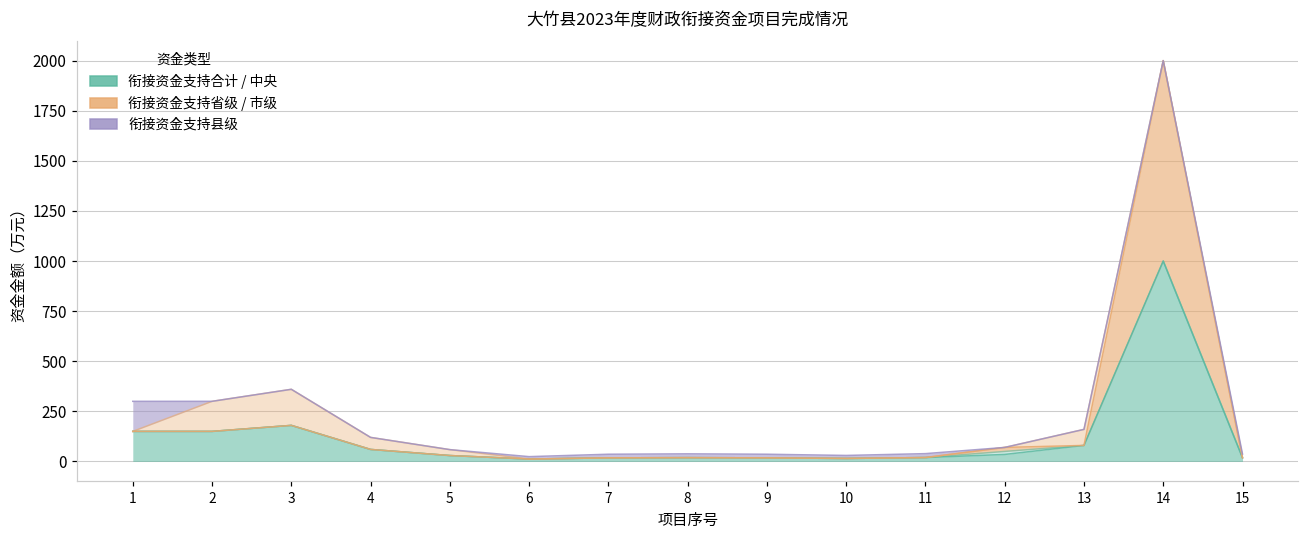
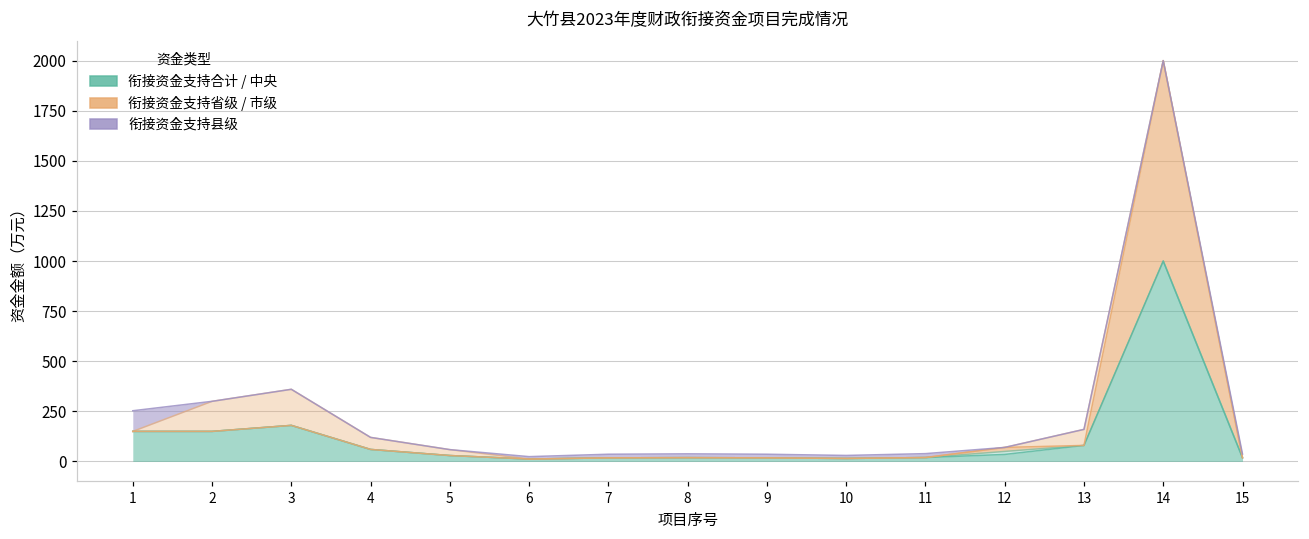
  {
    "衔接资金支持县级": {
-     "1": 150,
+     "1": 100,
      "7": 20,
      "8": 20,
      "9": 20,
      "10": 20,
      "11": 20,
      "15": 20
    }
  }
